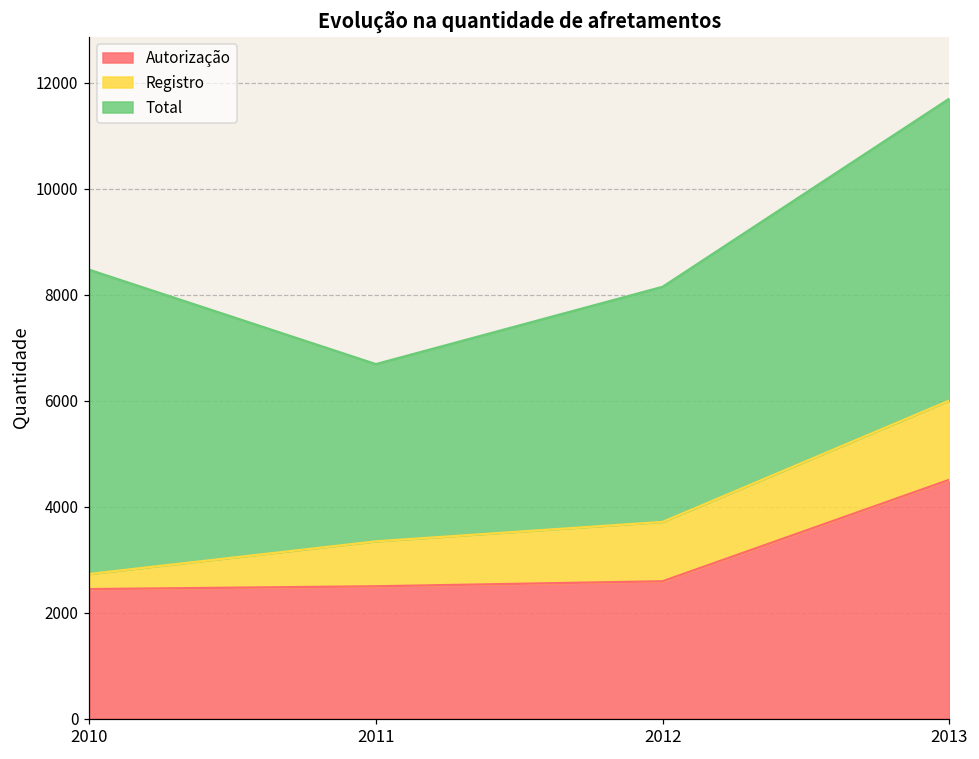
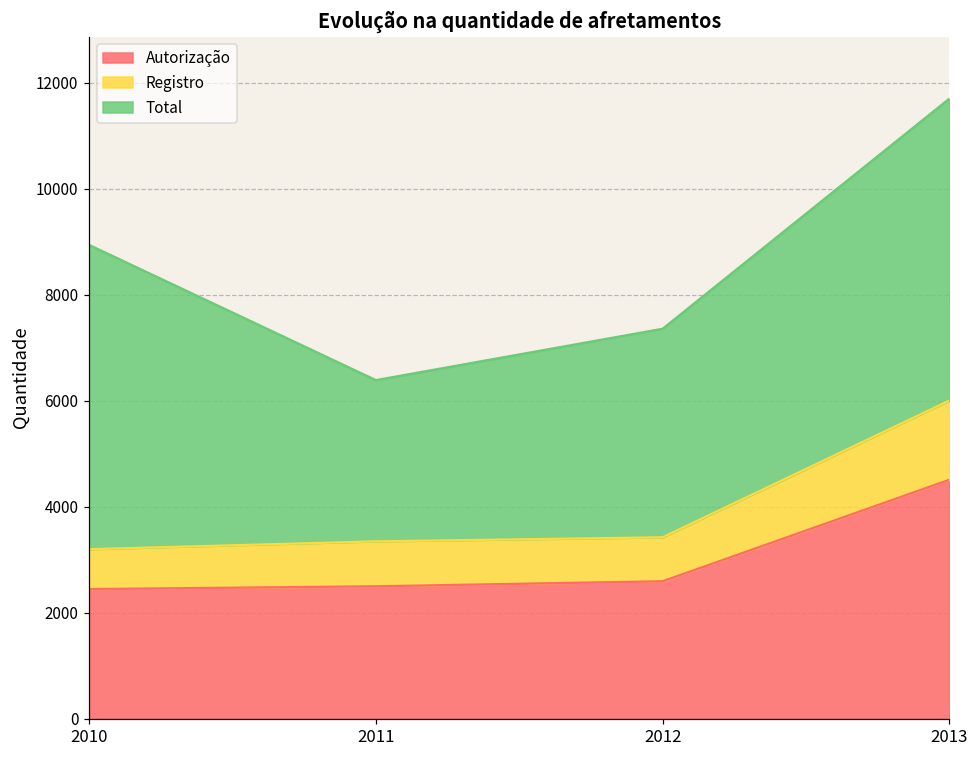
  {
    "Autorização": {
      "2010": 2400,
      "2011": 2500,
      "2012": 2600,
      "2013": 4500
    },
    "Registro": {
-     "2010": 300,
+     "2010": 800,
      "2011": 800,
-     "2012": 1100,
+     "2012": 800,
      "2013": 1500
    },
    "Total": {
      "2010": 5700,
-     "2011": 3300,
-     "2012": 4400,
+     "2011": 3000,
+     "2012": 3900,
      "2013": 5700
    }
  }
